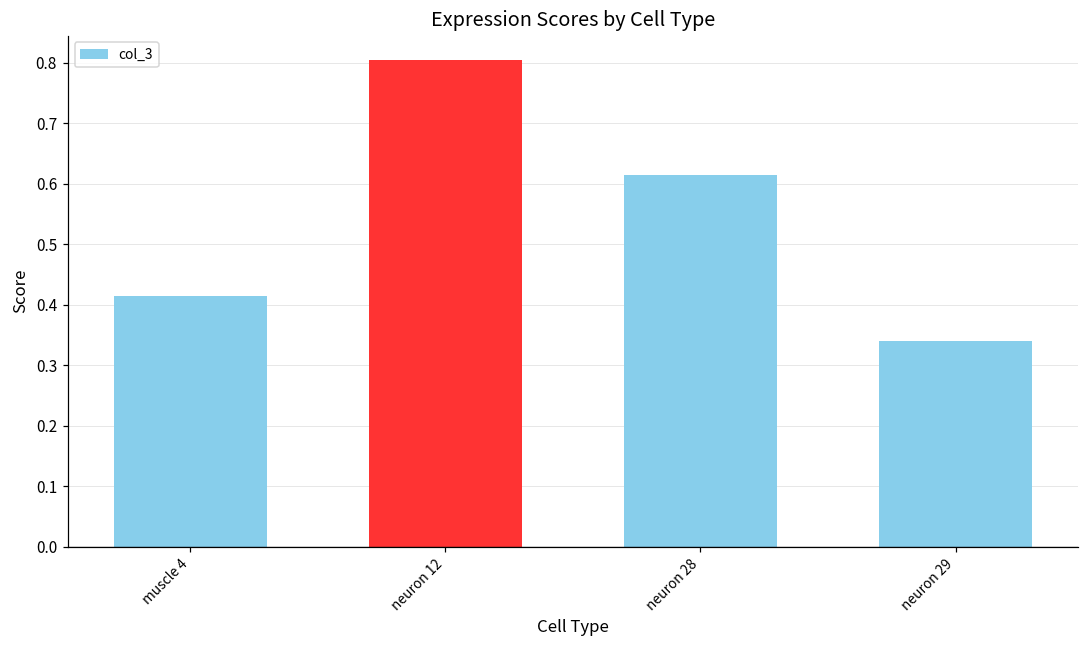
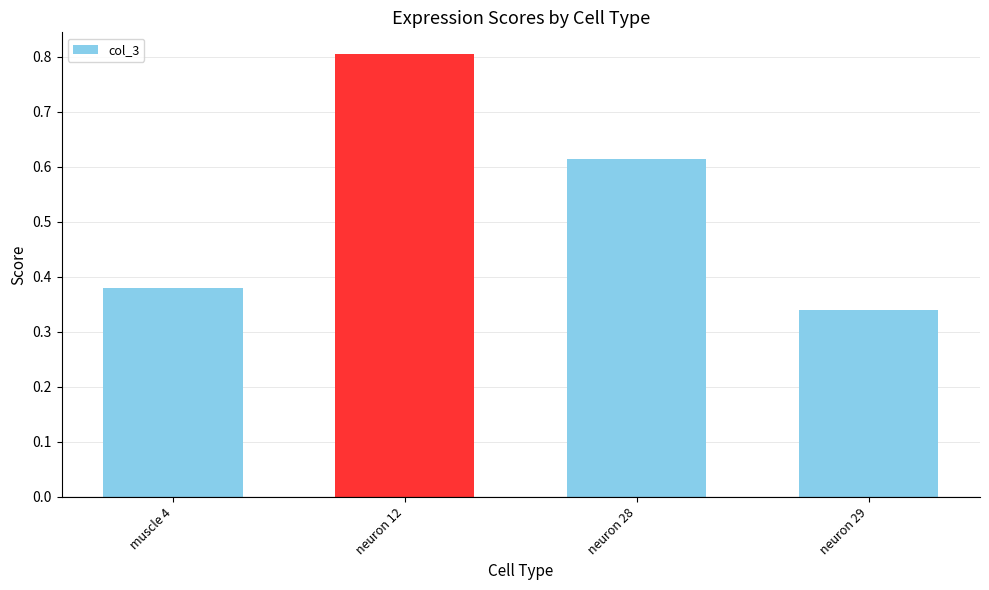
  {
-   "muscle 4": 0.41,
+   "muscle 4": 0.38,
    "neuron 12": 0.80,
    "neuron 28": 0.61,
    "neuron 29": 0.34
  }
